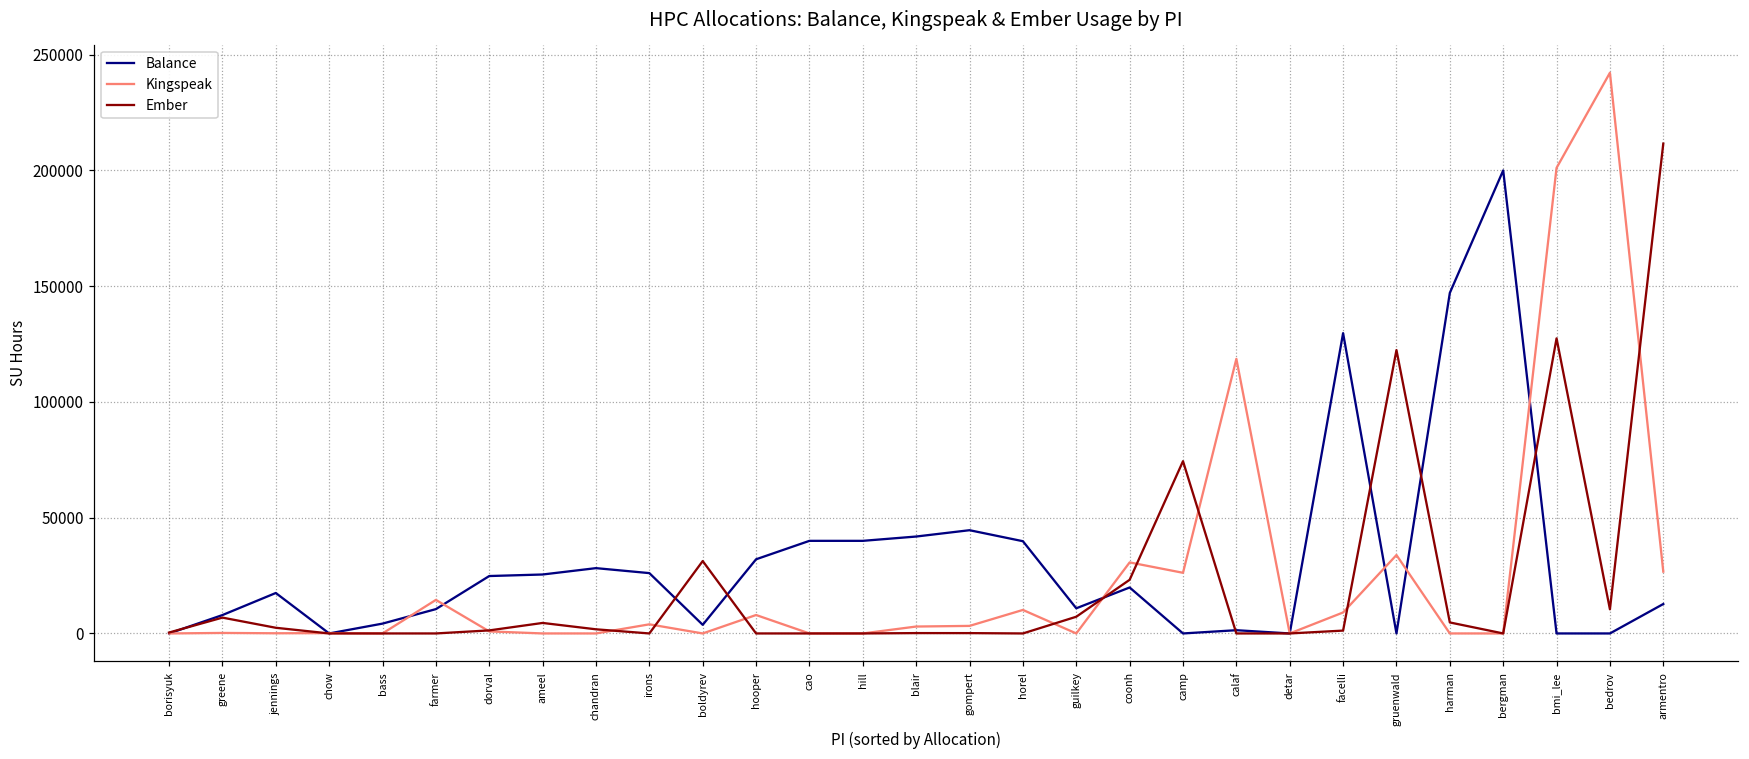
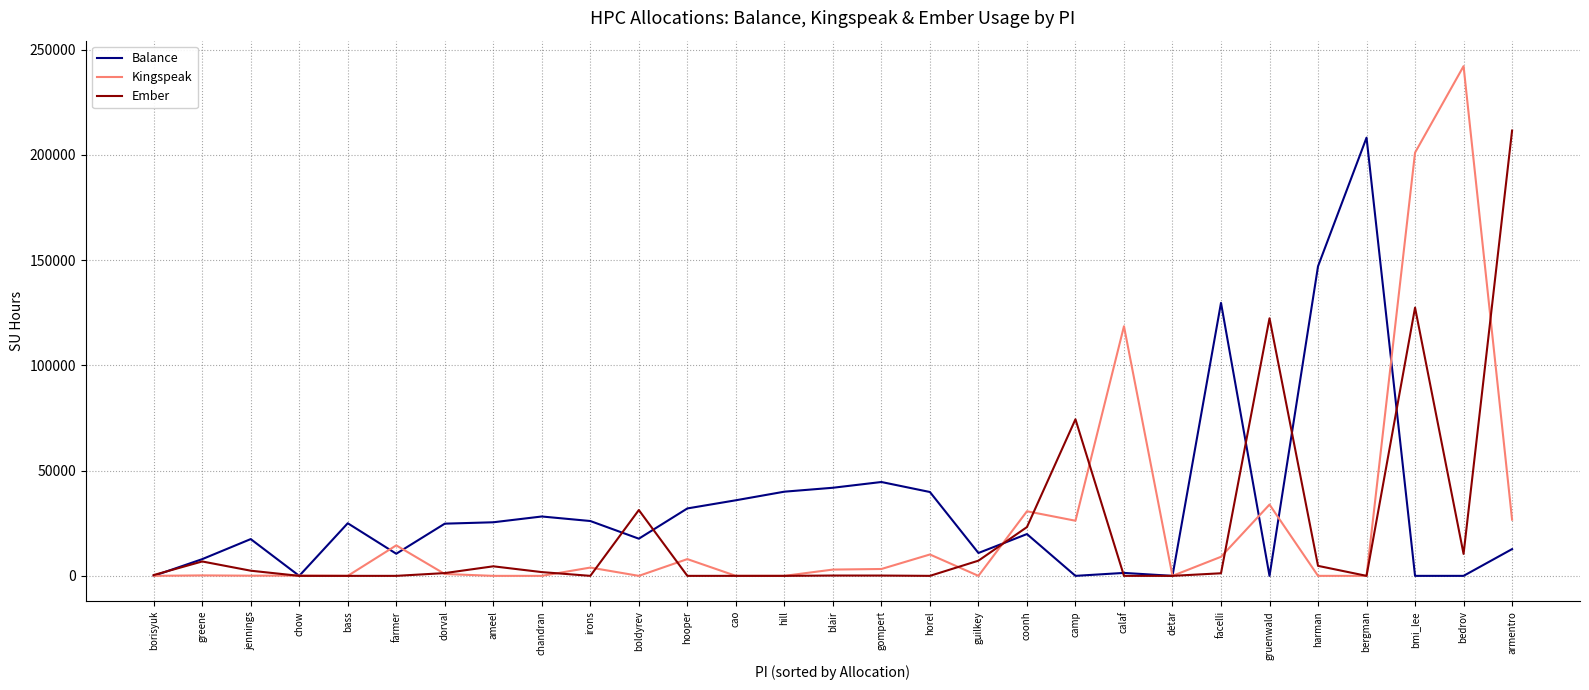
  {
    "Balance": {
      "jennings": 17000,
-     "bass": 4000,
+     "bass": 25000,
      "farmer": 11000,
      "dorval": 25000,
      "ameel": 25000,
      "chandran": 28000,
      "irons": 26000,
-     "boldyrev": 4000,
+     "boldyrev": 18000,
      "hooper": 32000,
-     "cao": 40000,
+     "cao": 36000,
      "hill": 40000,
      "blair": 42000,
      "gompert": 45000,
      "horel": 40000,
      "guilkey": 11000,
      "coonh": 20000,
      "camp": 0,
      "calaf": 1000,
      "facelli": 130000,
      "gruenwald": 0,
      "harman": 147000,
-     "bergman": 200000,
+     "bergman": 208000,
      "bmi_lee": 0,
      "bedrov": 0,
      "armentro": 13000
    },
    "Kingspeak": {
      "greene": 0,
      "jennings": 0,
      "farmer": 14000,
      "ameel": 0,
      "chandran": 0,
      "irons": 4000,
      "boldyrev": 0,
      "hooper": 8000,
      "blair": 3000,
      "gompert": 3000,
      "horel": 10000,
      "guilkey": 0,
      "coonh": 31000,
      "camp": 26000,
      "calaf": 119000,
      "facelli": 9000,
      "gruenwald": 34000,
      "harman": 0,
      "bmi_lee": 201000,
      "bedrov": 242000,
      "armentro": 27000
    },
    "Ember": {
      "jennings": 2000,
      "farmer": 0,
      "ameel": 5000,
      "chandran": 2000,
      "irons": 0,
      "boldyrev": 31000,
      "hooper": 0,
      "blair": 0,
      "gompert": 0,
      "horel": 0,
      "guilkey": 7000,
      "coonh": 23000,
      "camp": 74000,
      "calaf": 0,
      "facelli": 1000,
      "gruenwald": 122000,
      "harman": 5000,
      "bmi_lee": 127000,
      "bedrov": 10000,
      "armentro": 212000
    }
  }
